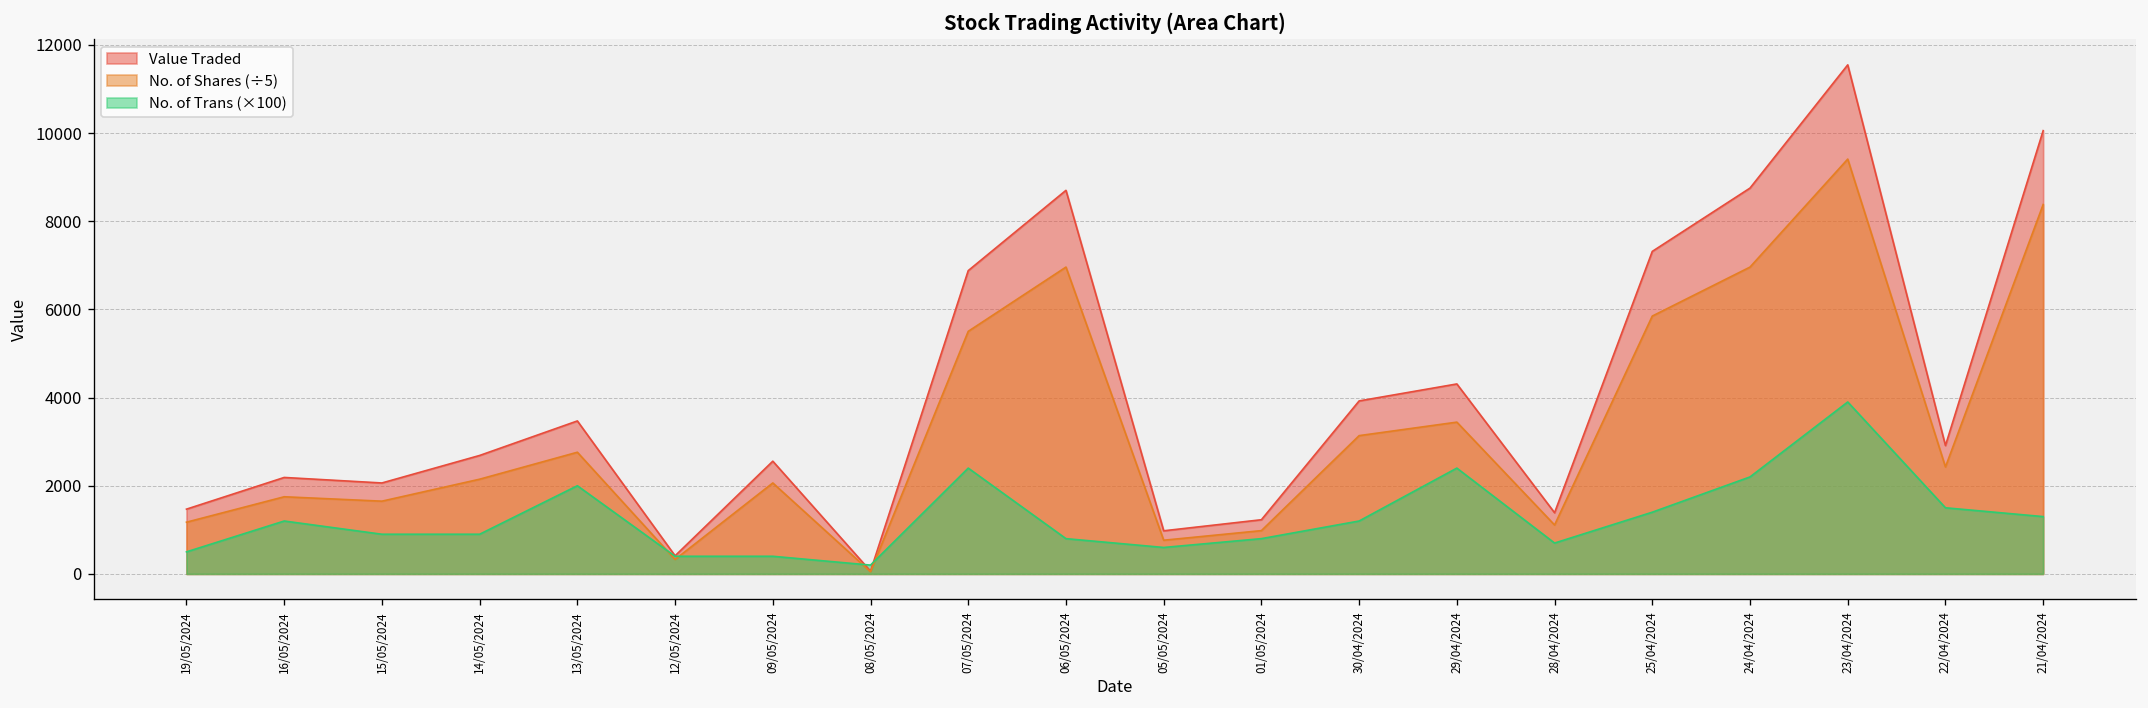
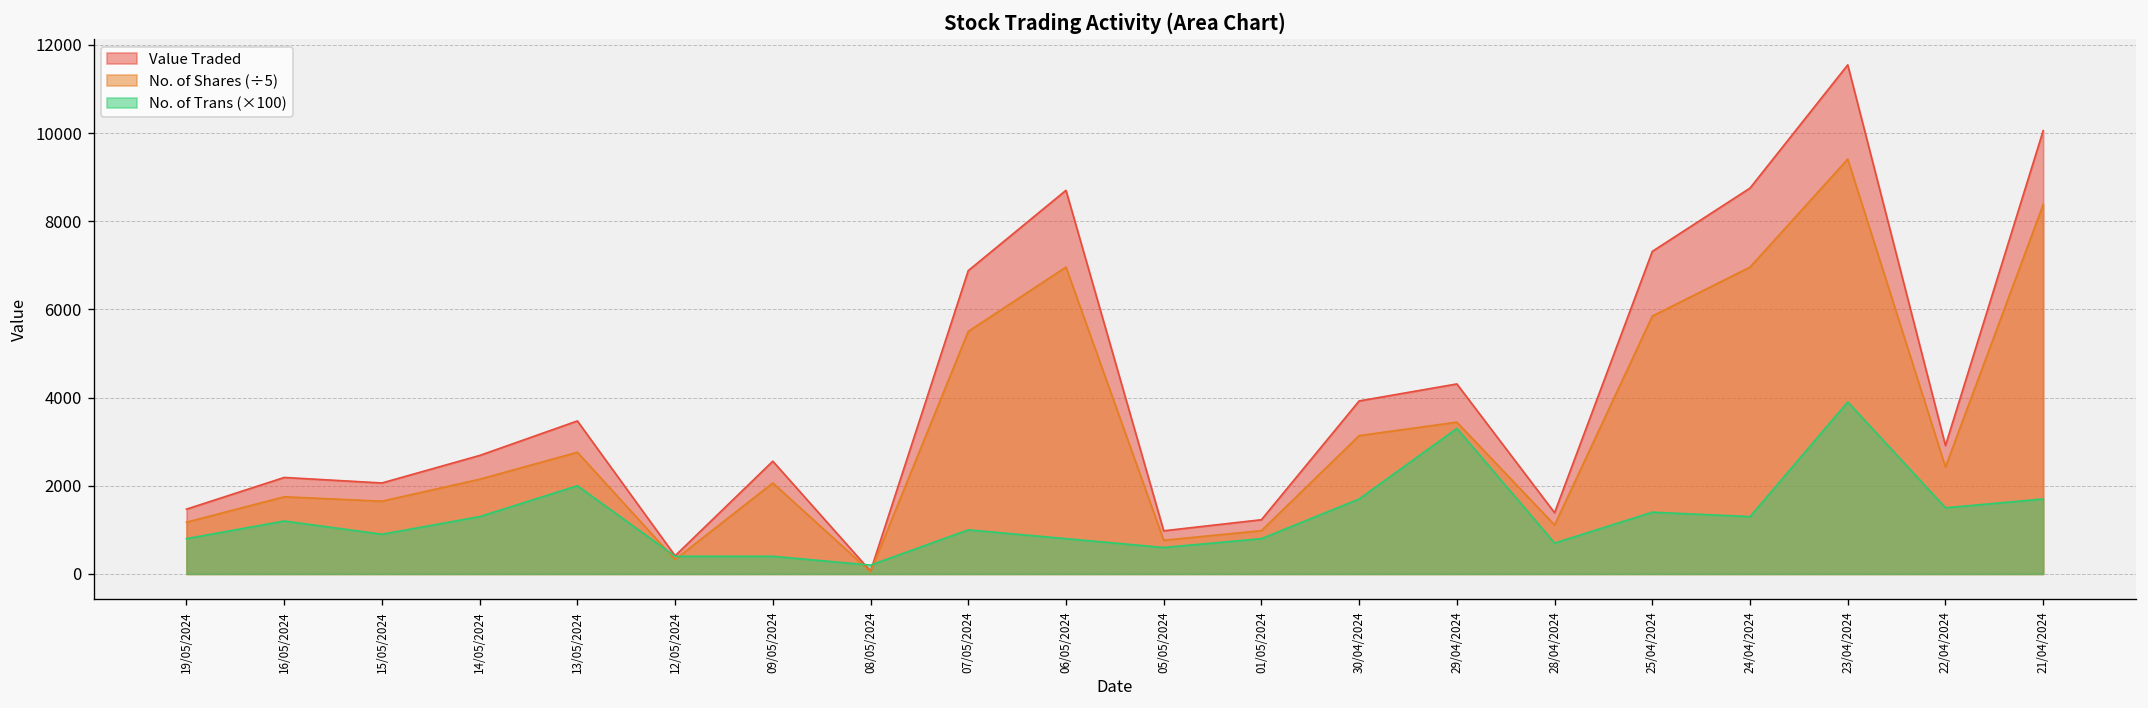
  {
    "No. of Trans (×100)": {
-     "19/05/2024": 500,
+     "19/05/2024": 800,
      "16/05/2024": 1200,
      "15/05/2024": 900,
-     "14/05/2024": 900,
+     "14/05/2024": 1300,
      "13/05/2024": 2000,
      "09/05/2024": 400,
      "08/05/2024": 200,
-     "07/05/2024": 2400,
+     "07/05/2024": 1000,
      "06/05/2024": 800,
      "05/05/2024": 600,
      "01/05/2024": 800,
-     "30/04/2024": 1200,
-     "29/04/2024": 2400,
+     "30/04/2024": 1700,
+     "29/04/2024": 3300,
      "28/04/2024": 700,
      "25/04/2024": 1400,
-     "24/04/2024": 2200,
+     "24/04/2024": 1300,
      "23/04/2024": 3900,
      "22/04/2024": 1500,
-     "21/04/2024": 1300
+     "21/04/2024": 1700
    }
  }
